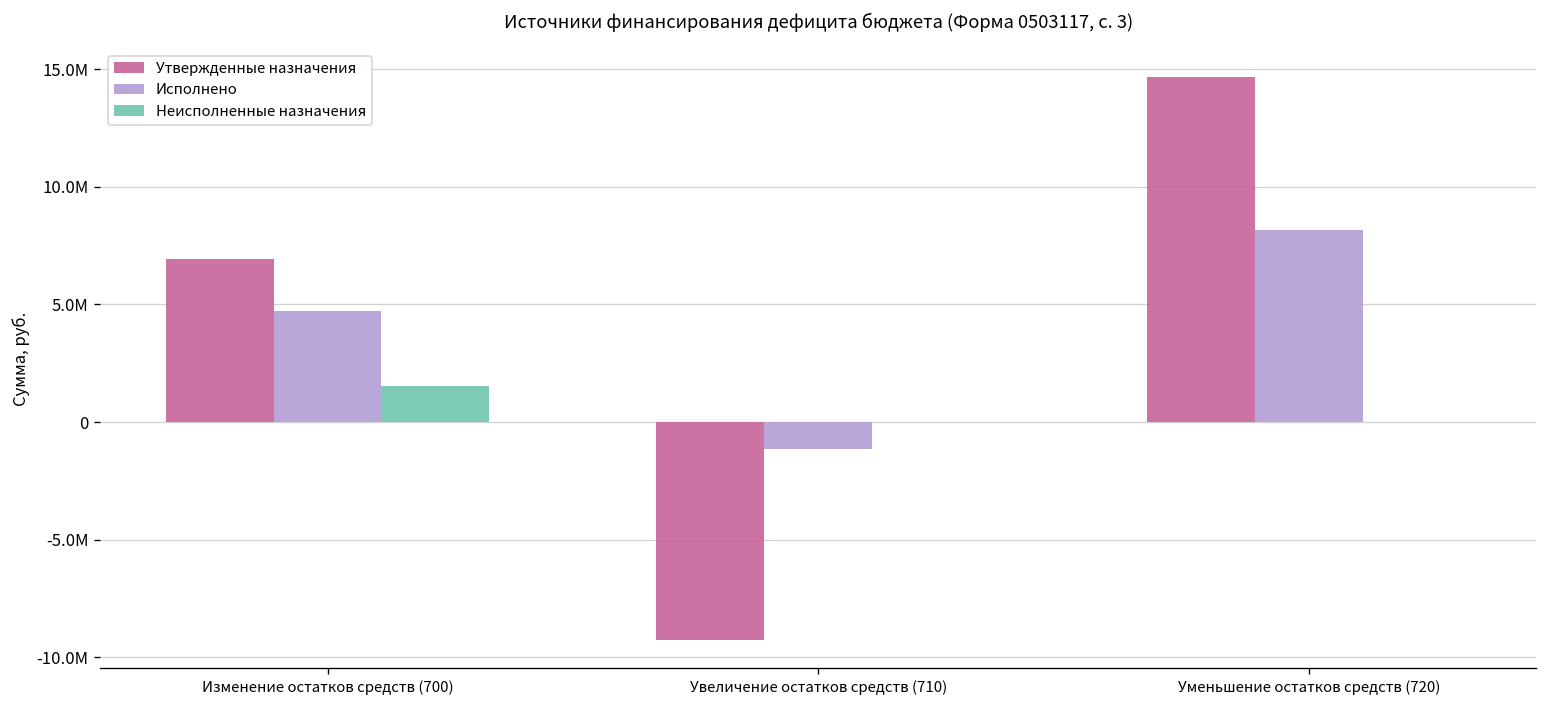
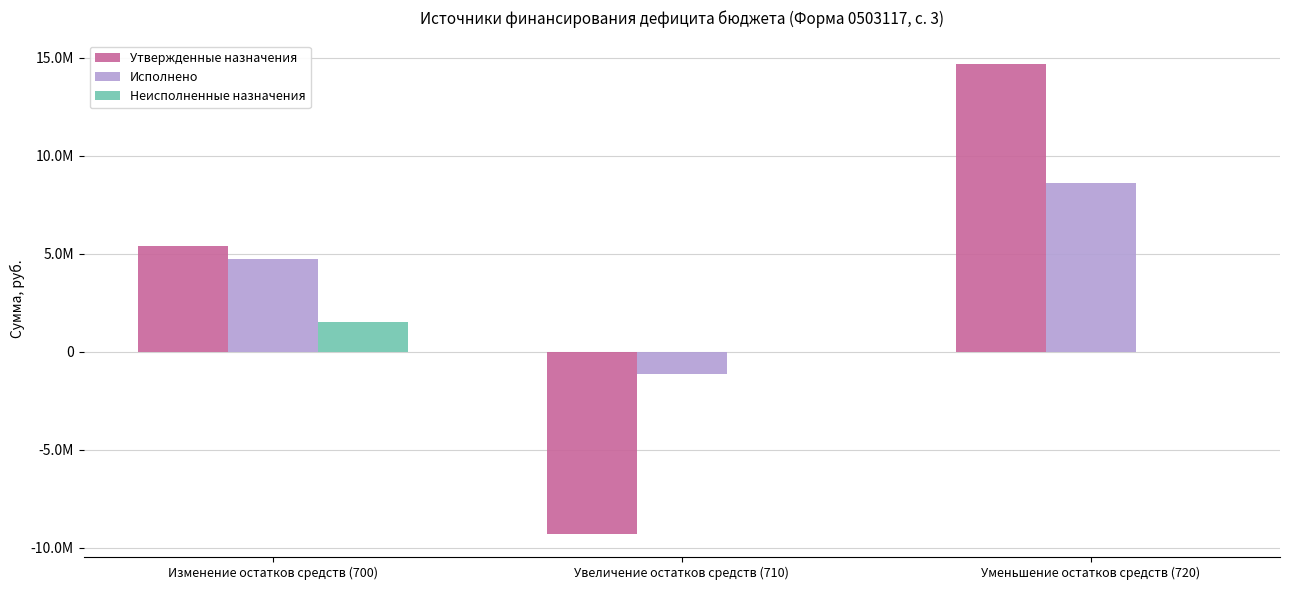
  {
    "Утвержденные назначения": {
-     "Изменение остатков средств (700)": 6900000,
+     "Изменение остатков средств (700)": 5400000,
      "Увеличение остатков средств (710)": -9300000,
      "Уменьшение остатков средств (720)": 14700000
    },
    "Исполнено": {
      "Изменение остатков средств (700)": 4700000,
      "Увеличение остатков средств (710)": -1200000,
-     "Уменьшение остатков средств (720)": 8200000
+     "Уменьшение остатков средств (720)": 8600000
    },
    "Неисполненные назначения": {
      "Изменение остатков средств (700)": 1500000,
      "Увеличение остатков средств (710)": 0,
      "Уменьшение остатков средств (720)": 0
    }
  }
